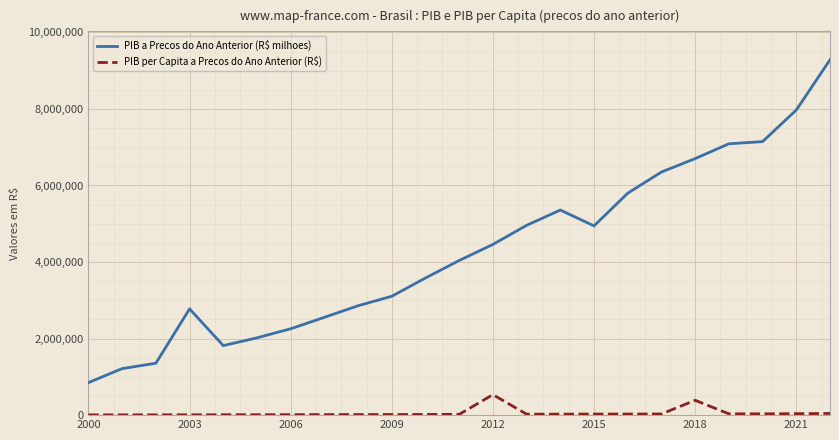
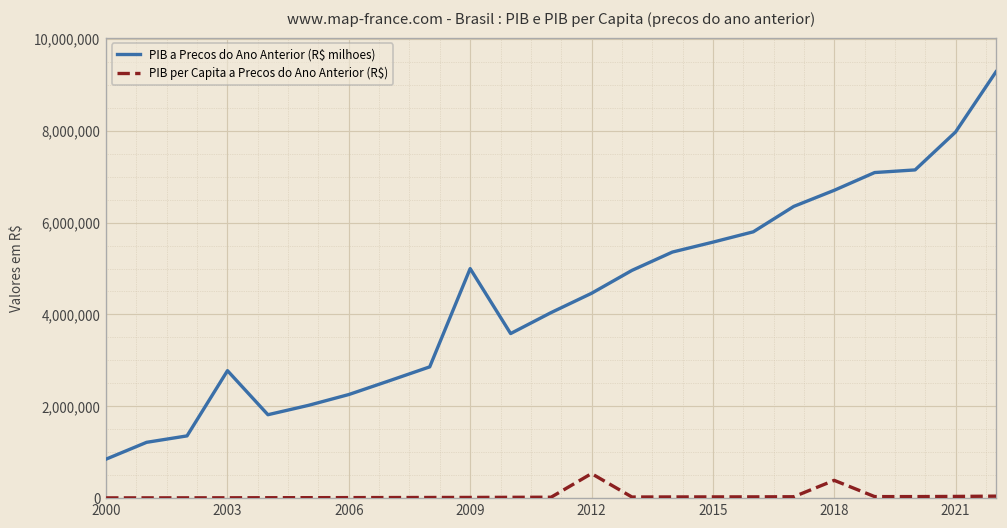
  {
    "PIB a Precos do Ano Anterior (R$ milhoes)": {
      "2000": "900,000",
      "2003": "2,800,000",
      "2006": "2,300,000",
-     "2009": "3,100,000",
+     "2009": "5,000,000",
      "2012": "4,500,000",
-     "2015": "4,900,000",
+     "2015": "5,600,000",
      "2018": "6,700,000",
      "2021": "8,000,000"
    },
    "PIB per Capita a Precos do Ano Anterior (R$)": {
      "2000": "0",
      "2003": "0",
      "2006": "0",
      "2009": "0",
      "2012": "500,000",
      "2015": "0",
      "2018": "400,000",
      "2021": "0"
    }
  }
